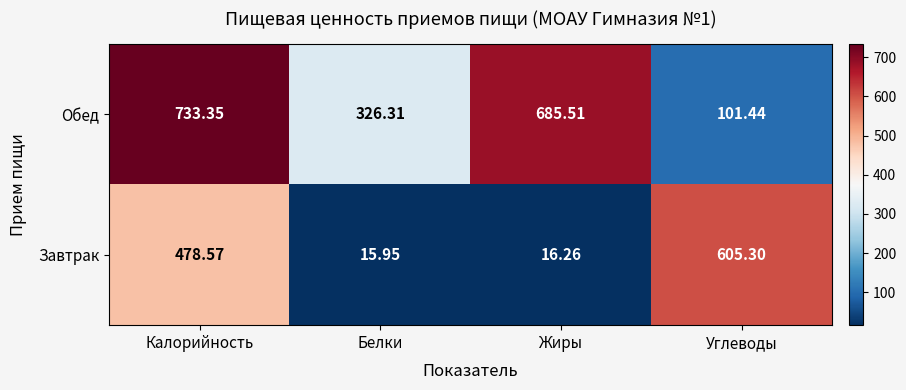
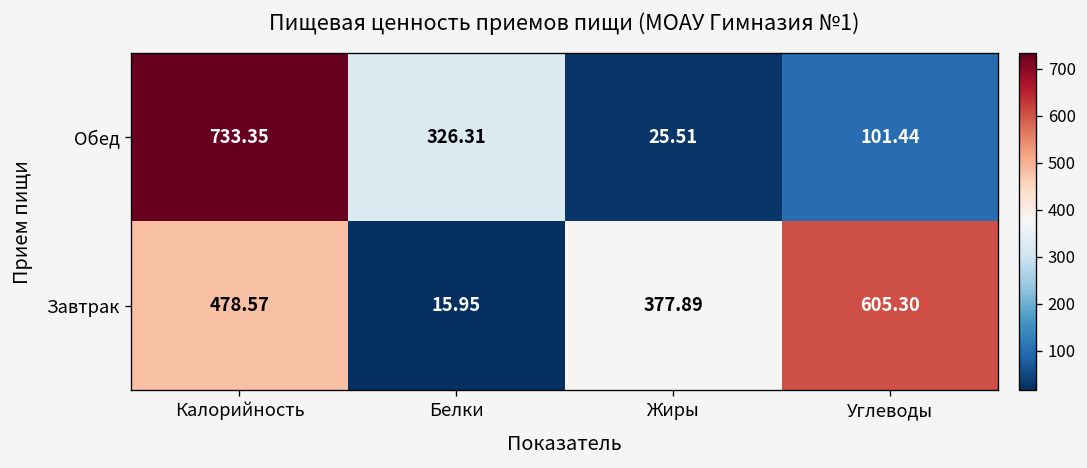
  {
    "Обед": {
      "Калорийность": 733.35,
      "Белки": 326.31,
-     "Жиры": 685.51,
+     "Жиры": 25.51,
      "Углеводы": 101.44
    },
    "Завтрак": {
      "Калорийность": 478.57,
      "Белки": 15.95,
-     "Жиры": 16.26,
+     "Жиры": 377.89,
      "Углеводы": 605.30
    }
  }
